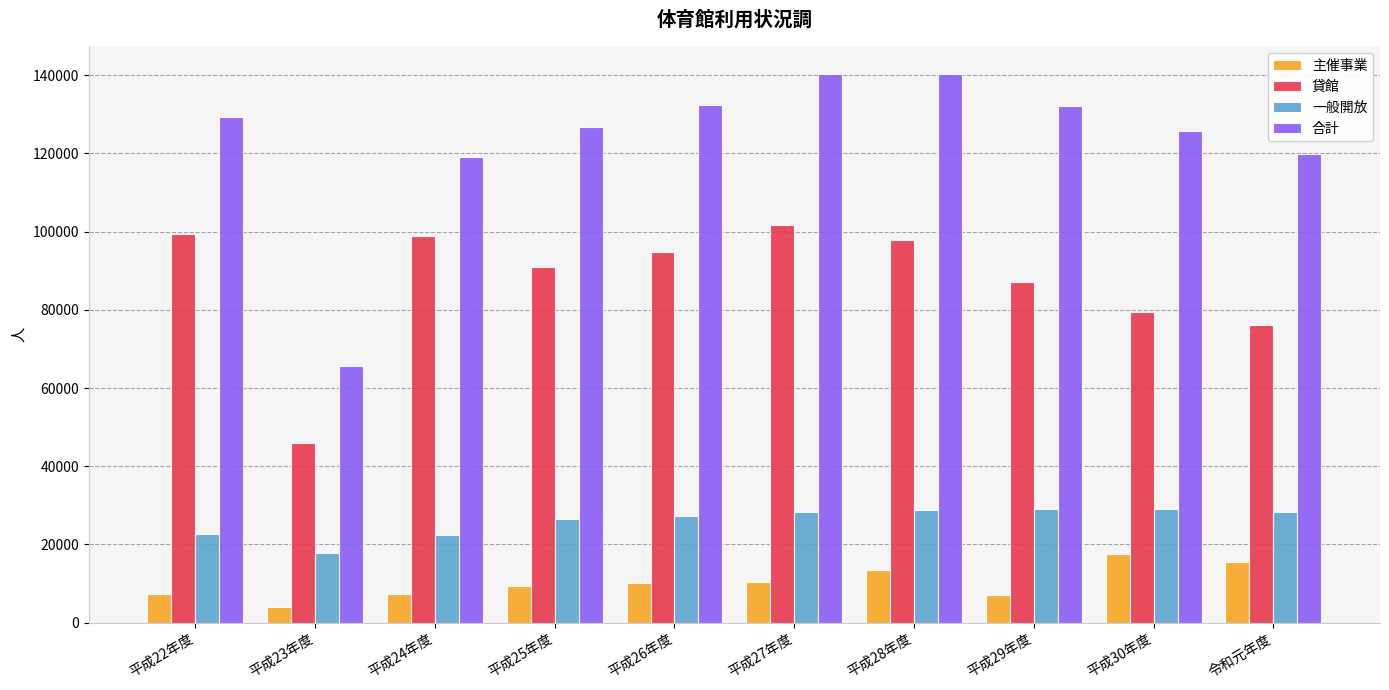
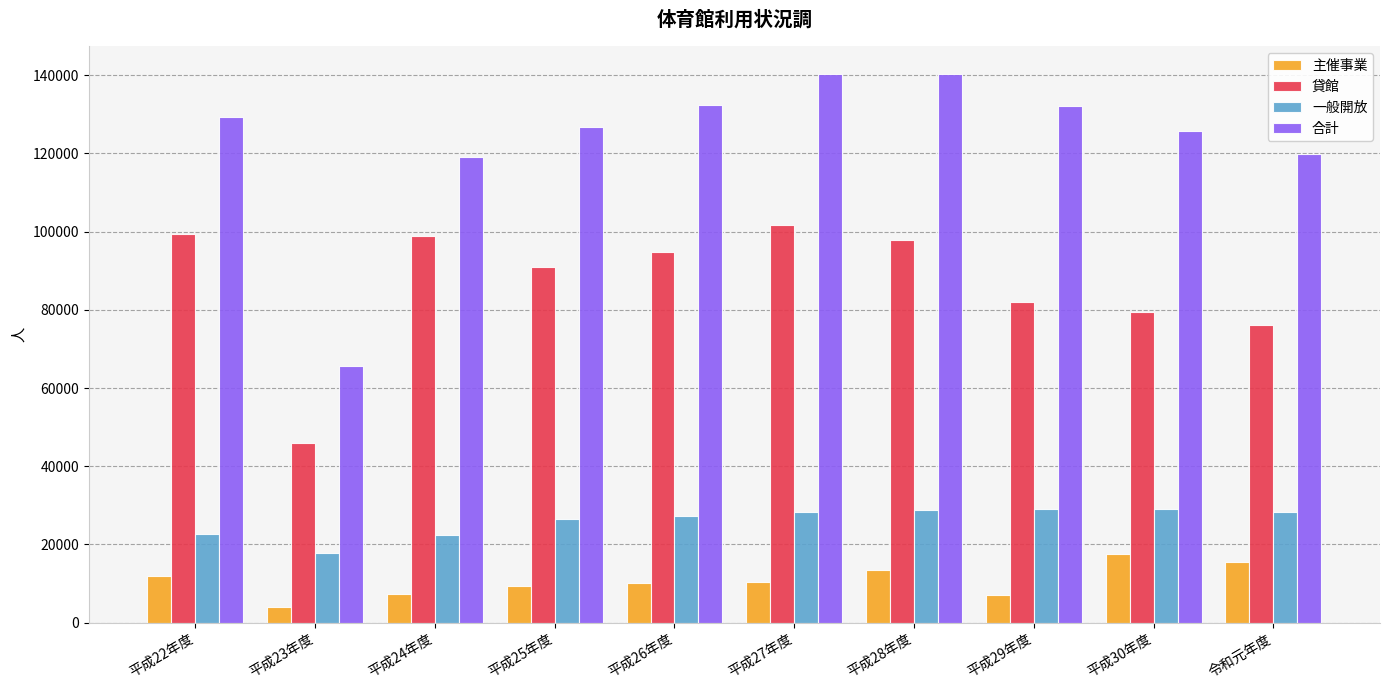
  {
    "主催事業": {
-     "平成22年度": 7000,
+     "平成22年度": 12000,
      "平成23年度": 4000,
      "平成24年度": 7000,
      "平成25年度": 9000,
      "平成26年度": 10000,
      "平成27年度": 10000,
      "平成28年度": 14000,
      "平成29年度": 7000,
      "平成30年度": 17000,
      "令和元年度": 16000
    },
    "貸館": {
      "平成22年度": 99000,
      "平成23年度": 46000,
      "平成24年度": 99000,
      "平成25年度": 91000,
      "平成26年度": 95000,
      "平成27年度": 102000,
      "平成28年度": 98000,
-     "平成29年度": 87000,
+     "平成29年度": 82000,
      "平成30年度": 79000,
      "令和元年度": 76000
    },
    "一般開放": {
      "平成22年度": 23000,
      "平成23年度": 18000,
      "平成24年度": 22000,
      "平成25年度": 26000,
      "平成26年度": 27000,
      "平成27年度": 28000,
      "平成28年度": 29000,
      "平成29年度": 29000,
      "平成30年度": 29000,
      "令和元年度": 28000
    },
    "合計": {
      "平成22年度": 129000,
      "平成23年度": 66000,
      "平成24年度": 119000,
      "平成25年度": 127000,
      "平成26年度": 132000,
      "平成27年度": 140000,
      "平成28年度": 140000,
      "平成29年度": 132000,
      "平成30年度": 126000,
      "令和元年度": 120000
    }
  }
